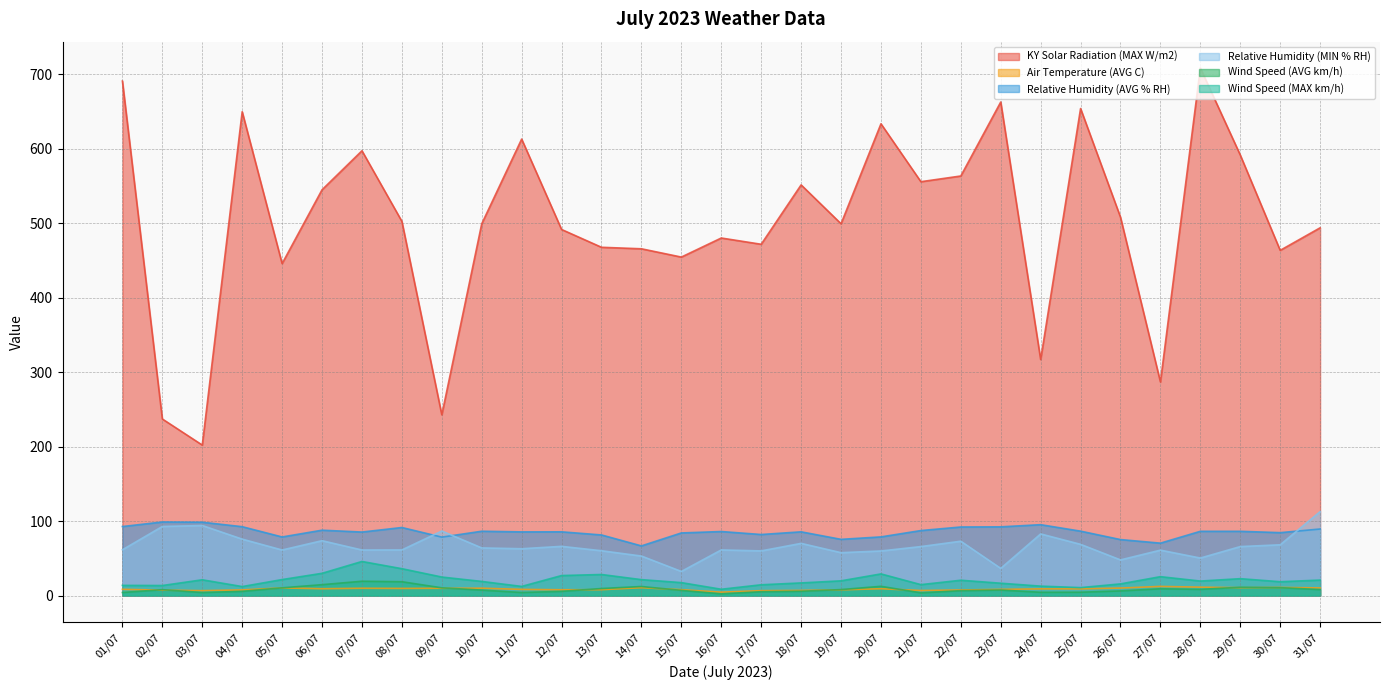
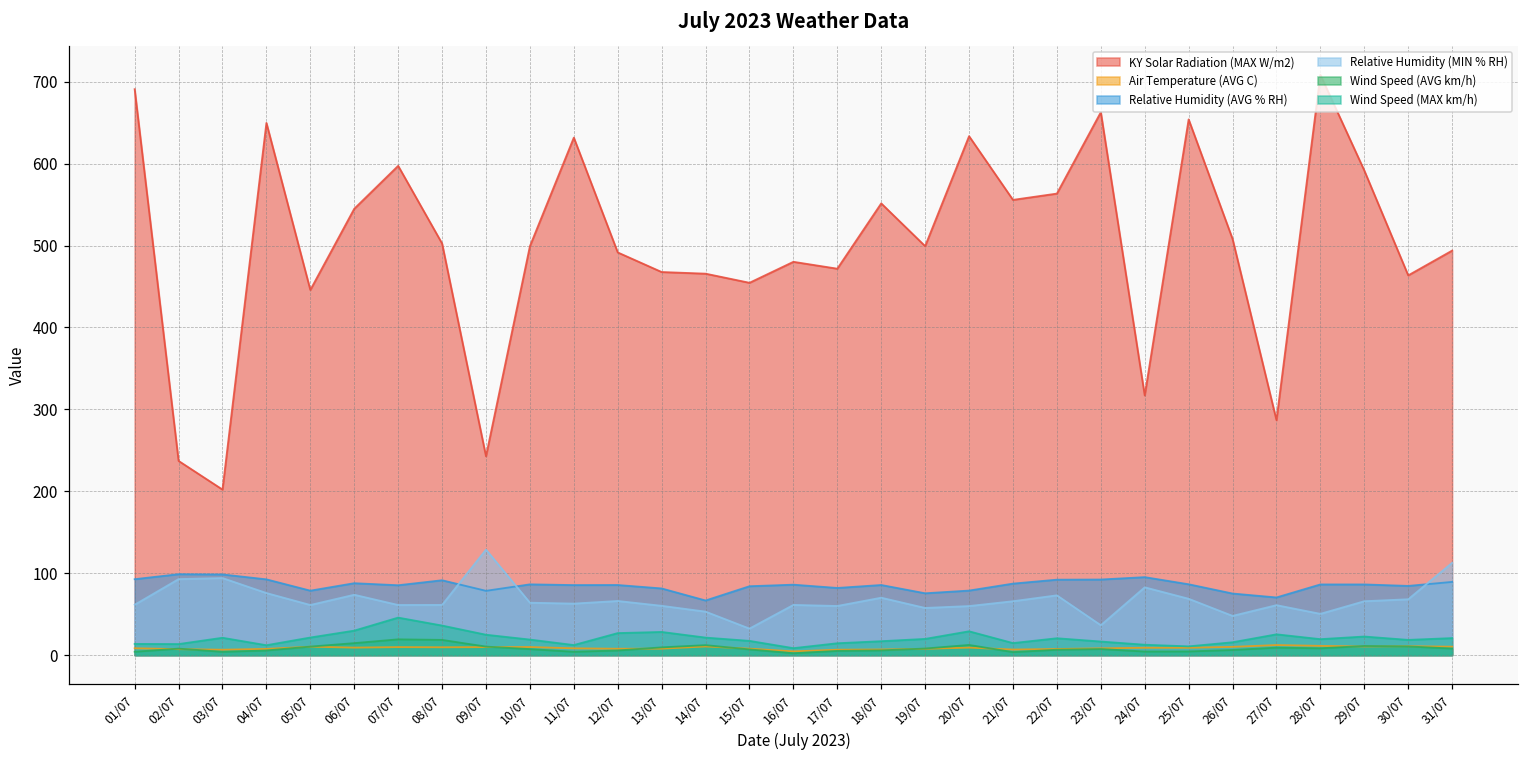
  {
    "KY Solar Radiation (MAX W/m2)": {
      "01/07": 690,
      "02/07": 240,
      "03/07": 200,
      "04/07": 650,
      "05/07": 450,
      "06/07": 540,
      "07/07": 600,
      "08/07": 500,
      "09/07": 240,
      "10/07": 500,
-     "11/07": 610,
+     "11/07": 630,
      "12/07": 490,
      "13/07": 470,
      "14/07": 470,
      "15/07": 450,
      "16/07": 480,
      "17/07": 470,
      "18/07": 550,
      "19/07": 500,
      "20/07": 630,
      "21/07": 560,
      "22/07": 560,
      "23/07": 660,
      "24/07": 320,
      "25/07": 650,
      "26/07": 510,
      "27/07": 290,
      "29/07": 590,
      "30/07": 460,
      "31/07": 490
    },
    "Air Temperature (AVG C)": {
      "01/07": 10,
      "06/07": 10,
      "07/07": 10,
      "08/07": 10,
      "11/07": 10,
      "24/07": 10,
      "26/07": 10
    },
    "Relative Humidity (AVG % RH)": {
      "01/07": 90,
      "02/07": 100,
      "03/07": 100,
      "04/07": 90,
      "05/07": 80,
      "06/07": 90,
      "07/07": 90,
      "08/07": 90,
      "09/07": 80,
      "10/07": 90,
      "11/07": 90,
      "12/07": 90,
      "13/07": 80,
      "14/07": 70,
      "15/07": 80,
      "16/07": 90,
      "17/07": 80,
      "18/07": 90,
      "19/07": 80,
      "20/07": 80,
      "21/07": 90,
      "22/07": 90,
      "23/07": 90,
      "24/07": 100,
      "25/07": 90,
      "26/07": 80,
      "27/07": 70,
      "28/07": 90,
      "29/07": 90,
      "30/07": 80,
      "31/07": 90
    },
    "Relative Humidity (MIN % RH)": {
      "01/07": 60,
      "02/07": 90,
      "03/07": 90,
      "04/07": 80,
      "05/07": 60,
      "06/07": 70,
      "07/07": 60,
      "08/07": 60,
-     "09/07": 90,
+     "09/07": 130,
      "10/07": 60,
      "11/07": 60,
      "12/07": 70,
      "13/07": 60,
      "14/07": 50,
      "15/07": 30,
      "16/07": 60,
      "17/07": 60,
      "18/07": 70,
      "19/07": 60,
      "20/07": 60,
      "21/07": 70,
      "22/07": 70,
      "23/07": 40,
      "24/07": 80,
      "25/07": 70,
      "26/07": 50,
      "27/07": 60,
      "28/07": 50,
      "29/07": 70,
      "30/07": 70,
      "31/07": 110
    }
  }
